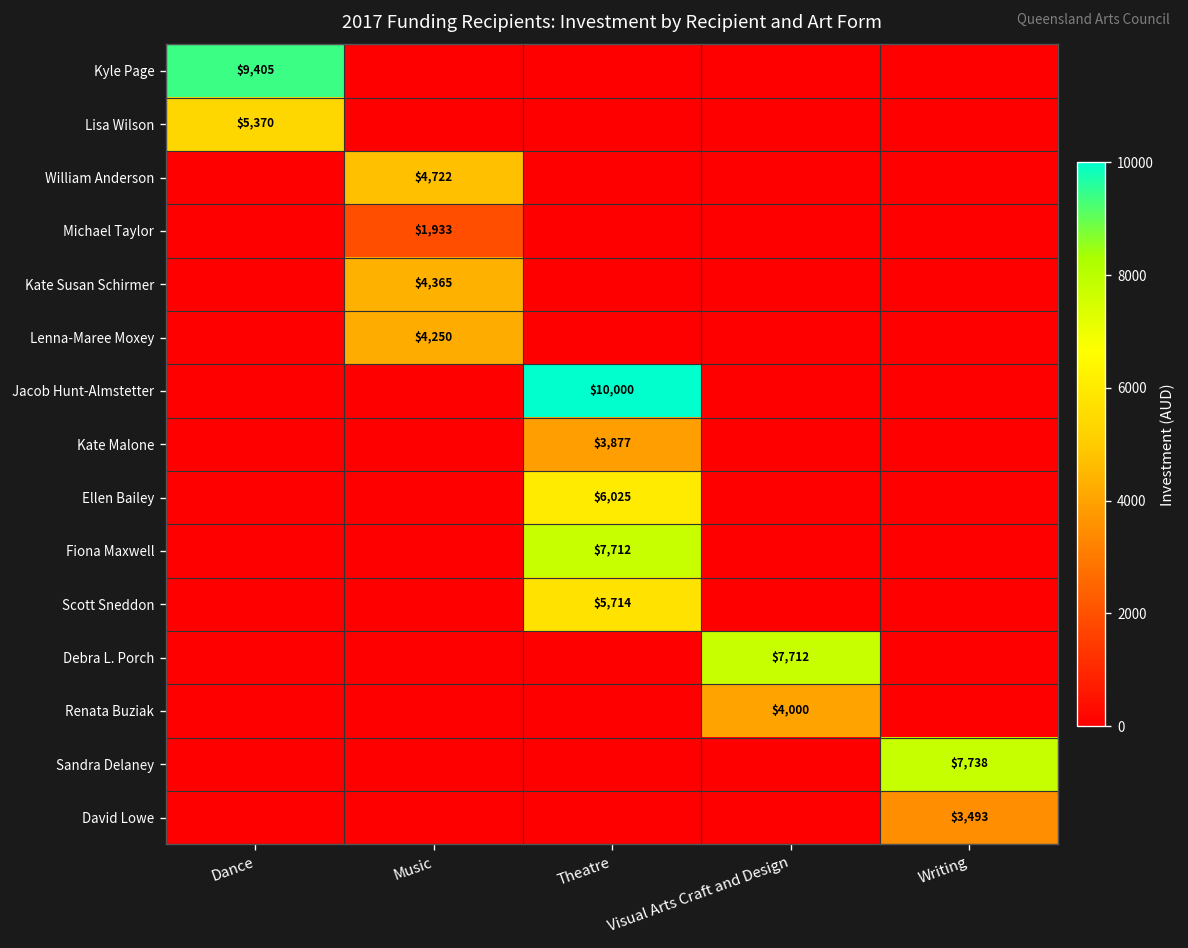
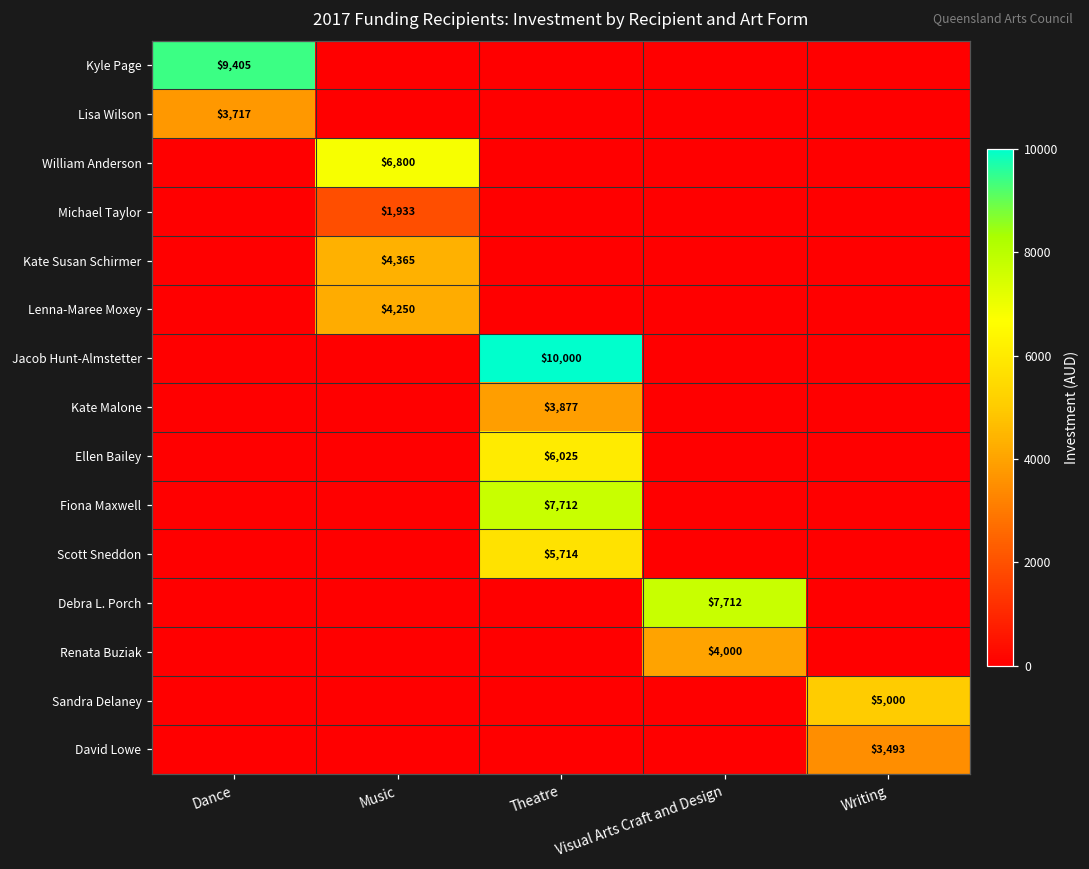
  {
    "Kyle Page": {
      "Dance": "$9,405"
    },
    "Lisa Wilson": {
-     "Dance": "$5,370"
+     "Dance": "$3,717"
    },
    "William Anderson": {
-     "Music": "$4,722"
+     "Music": "$6,800"
    },
    "Michael Taylor": {
      "Music": "$1,933"
    },
    "Kate Susan Schirmer": {
      "Music": "$4,365"
    },
    "Lenna-Maree Moxey": {
      "Music": "$4,250"
    },
    "Jacob Hunt-Almstetter": {
      "Theatre": "$10,000"
    },
    "Kate Malone": {
      "Theatre": "$3,877"
    },
    "Ellen Bailey": {
      "Theatre": "$6,025"
    },
    "Fiona Maxwell": {
      "Theatre": "$7,712"
    },
    "Scott Sneddon": {
      "Theatre": "$5,714"
    },
    "Debra L. Porch": {
      "Visual Arts Craft and Design": "$7,712"
    },
    "Renata Buziak": {
      "Visual Arts Craft and Design": "$4,000"
    },
    "Sandra Delaney": {
-     "Writing": "$7,738"
+     "Writing": "$5,000"
    },
    "David Lowe": {
      "Writing": "$3,493"
    }
  }
